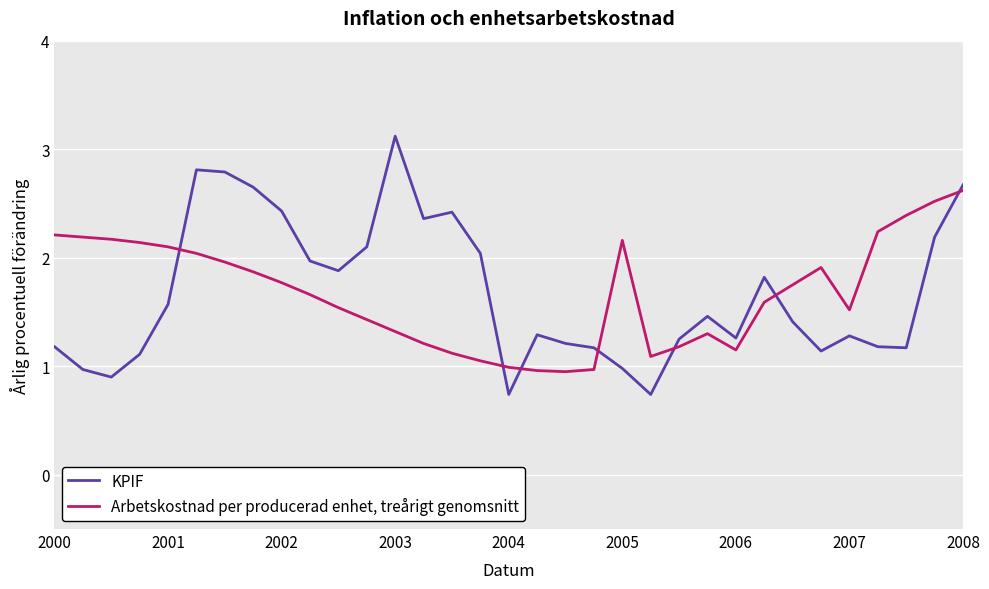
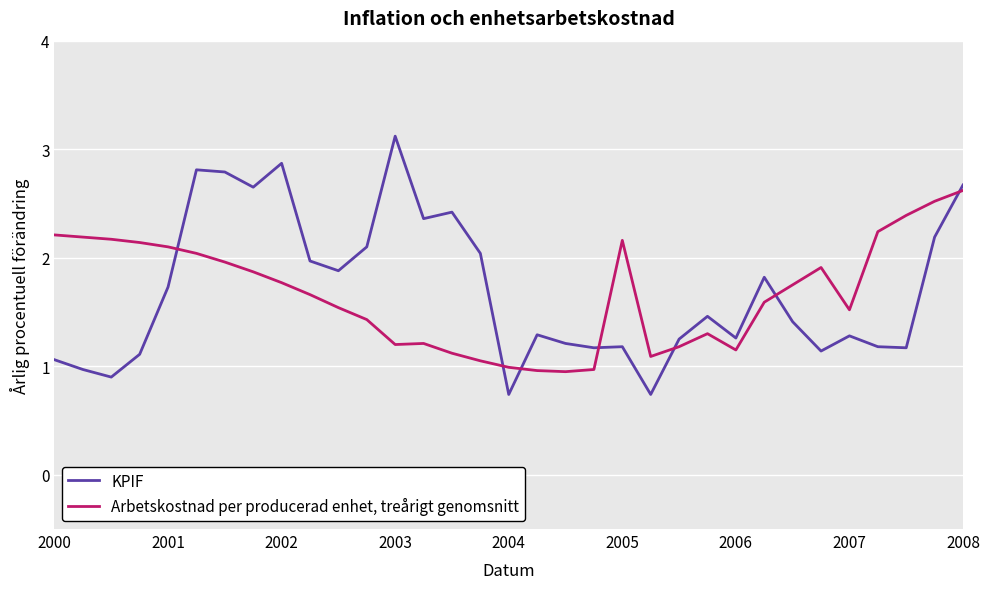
  {
    "KPIF": {
-     "2000": 1.18,
-     "2001": 1.57,
-     "2002": 2.43,
+     "2000": 1.06,
+     "2001": 1.73,
+     "2002": 2.87,
      "2003": 3.12,
      "2004": 0.74,
-     "2005": 0.98,
+     "2005": 1.18,
      "2006": 1.26,
      "2007": 1.28,
      "2008": 2.67
    },
    "Arbetskostnad per producerad enhet, treårigt genomsnitt": {
      "2000": 2.21,
      "2001": 2.10,
      "2002": 1.77,
-     "2003": 1.32,
+     "2003": 1.20,
      "2004": 0.99,
      "2005": 2.16,
      "2006": 1.15,
      "2007": 1.52,
      "2008": 2.62
    }
  }
